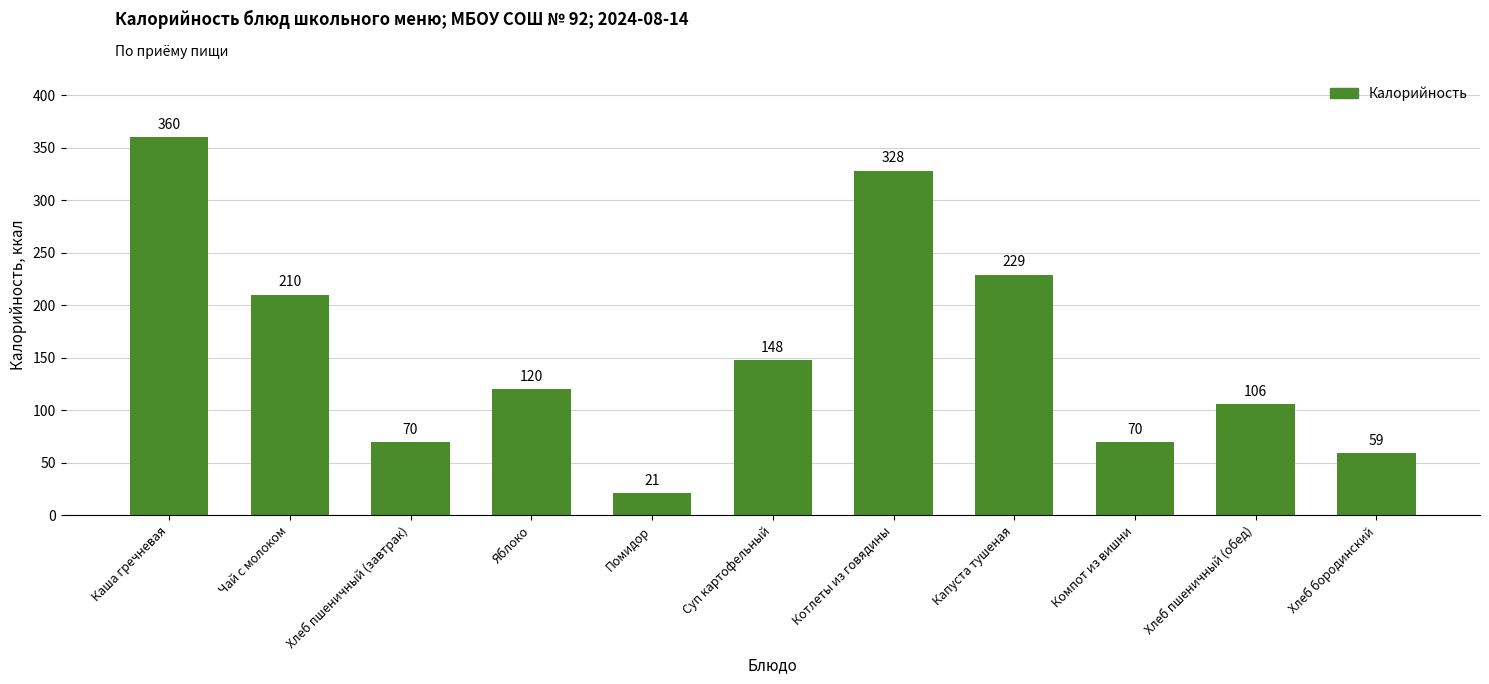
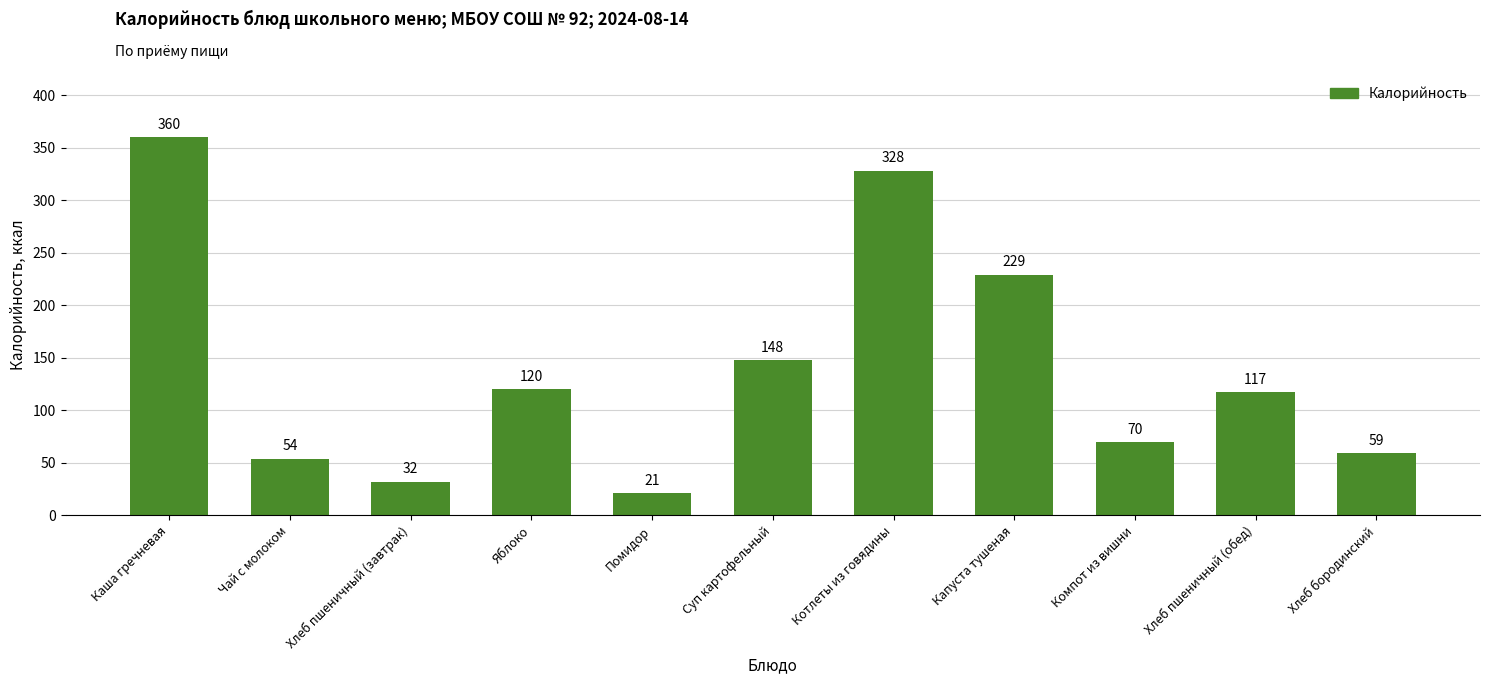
  {
    "Каша гречневая": 360,
-   "Чай с молоком": 210,
-   "Хлеб пшеничный (завтрак)": 70,
+   "Чай с молоком": 54,
+   "Хлеб пшеничный (завтрак)": 32,
    "Яблоко": 120,
    "Помидор": 21,
    "Суп картофельный": 148,
    "Котлеты из говядины": 328,
    "Капуста тушеная": 229,
    "Компот из вишни": 70,
-   "Хлеб пшеничный (обед)": 106,
+   "Хлеб пшеничный (обед)": 117,
    "Хлеб бородинский": 59
  }
